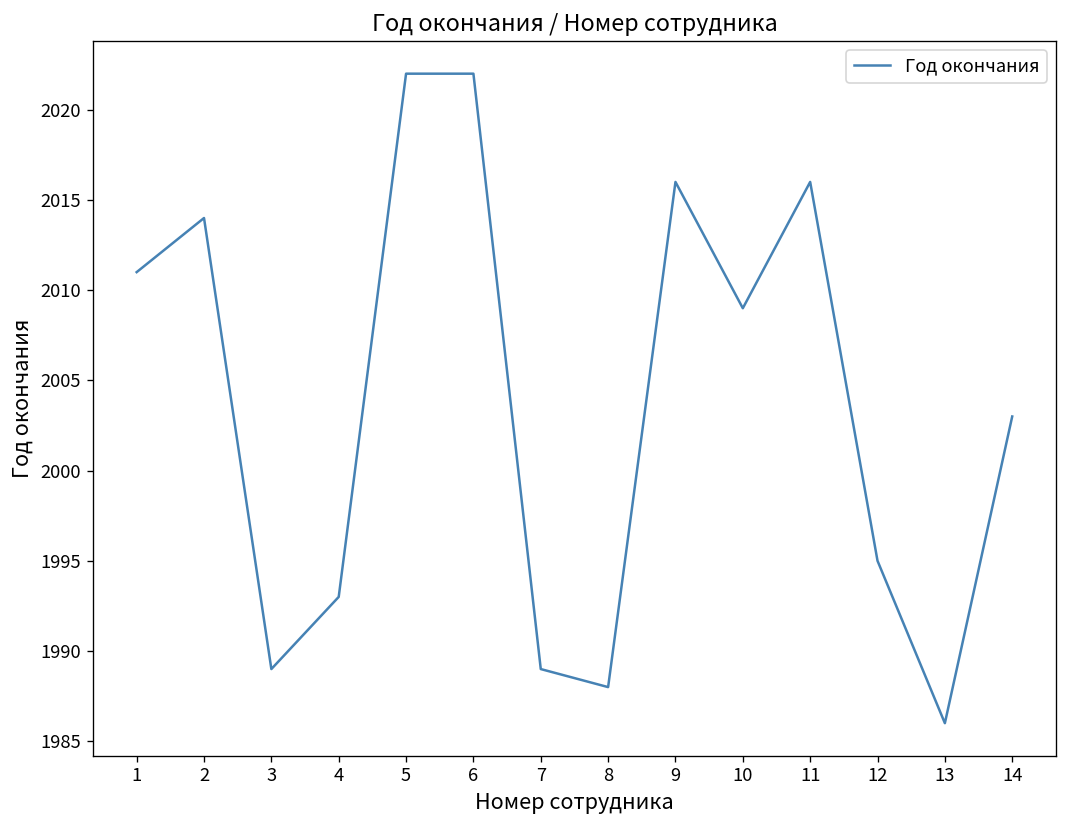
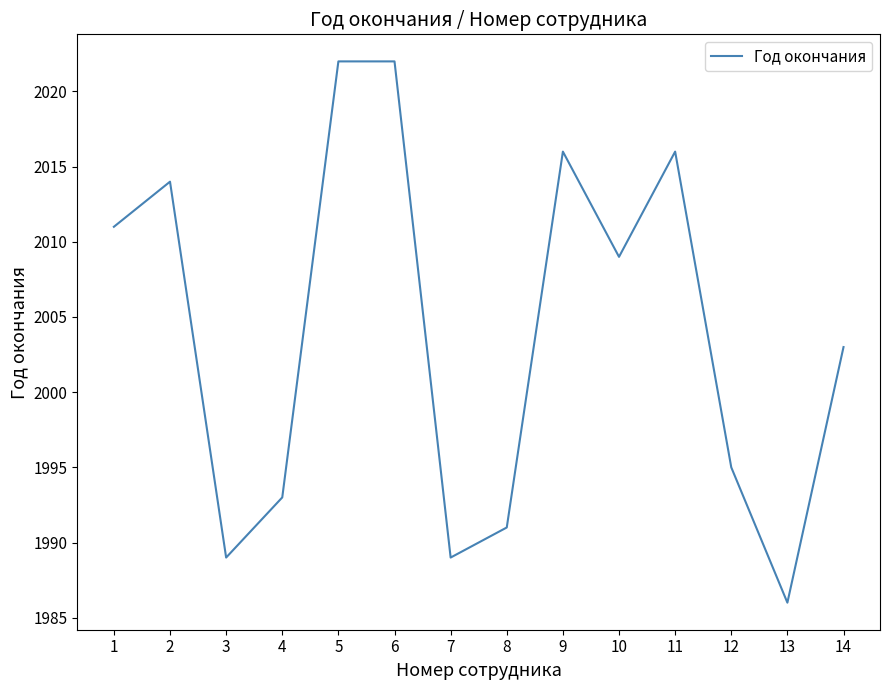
  {
    "1": 2011,
    "2": 2014,
    "3": 1989,
    "4": 1993,
    "5": 2022,
    "6": 2022,
    "7": 1989,
-   "8": 1988,
+   "8": 1991,
    "9": 2016,
    "10": 2009,
    "11": 2016,
    "12": 1995,
    "13": 1986,
    "14": 2003
  }
